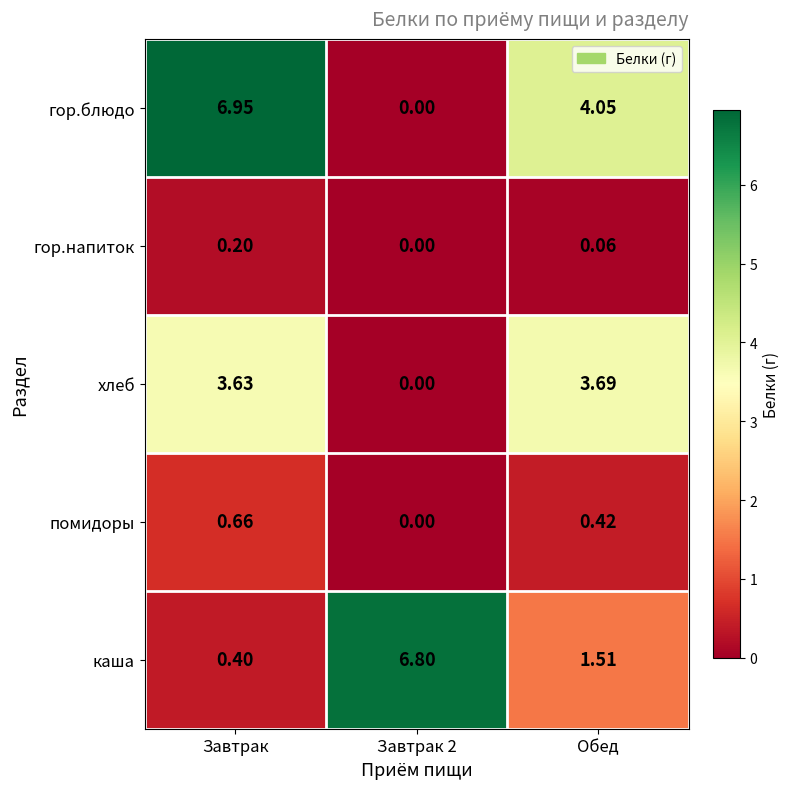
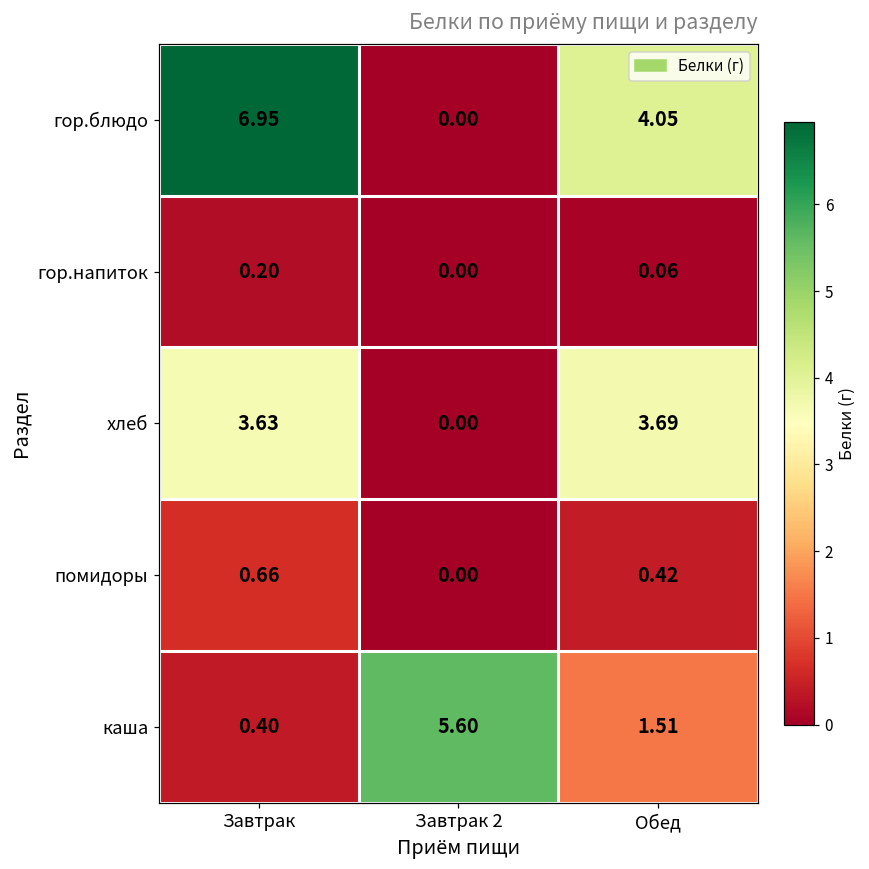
  {
    "гор.блюдо": {
      "Завтрак": 6.95,
      "Завтрак 2": 0.00,
      "Обед": 4.05
    },
    "гор.напиток": {
      "Завтрак": 0.20,
      "Завтрак 2": 0.00,
      "Обед": 0.06
    },
    "хлеб": {
      "Завтрак": 3.63,
      "Завтрак 2": 0.00,
      "Обед": 3.69
    },
    "помидоры": {
      "Завтрак": 0.66,
      "Завтрак 2": 0.00,
      "Обед": 0.42
    },
    "каша": {
      "Завтрак": 0.40,
-     "Завтрак 2": 6.80,
+     "Завтрак 2": 5.60,
      "Обед": 1.51
    }
  }
